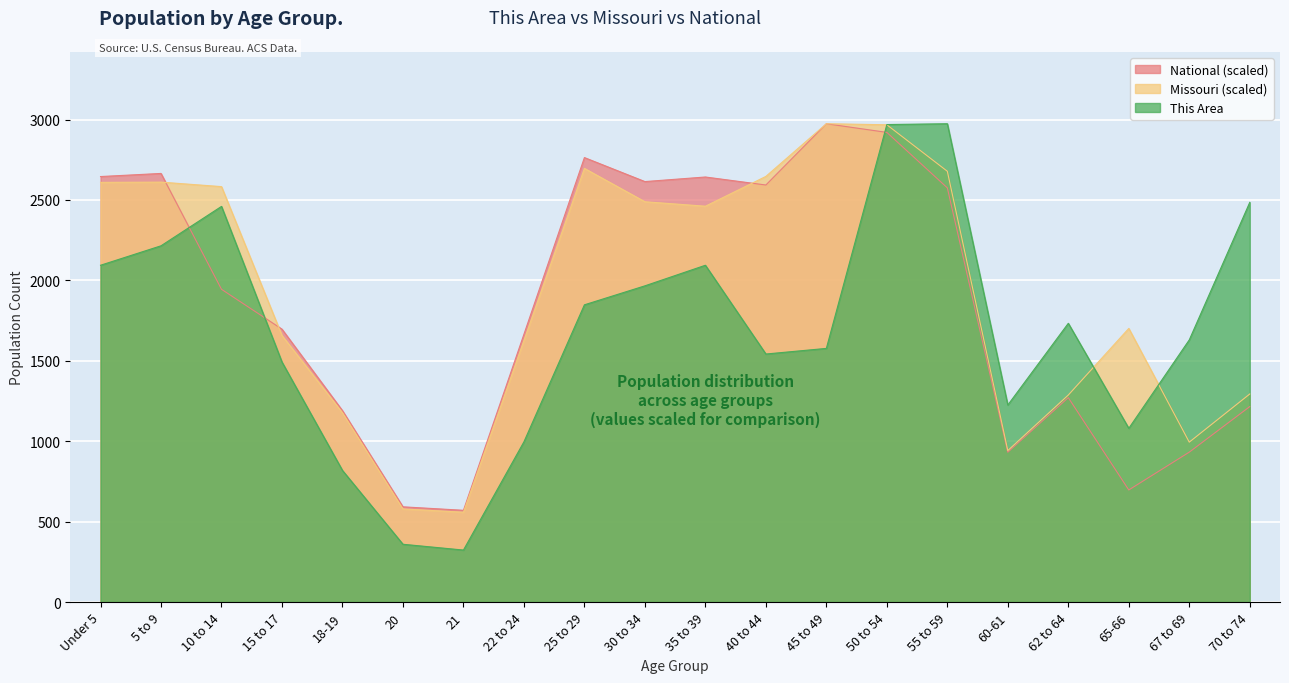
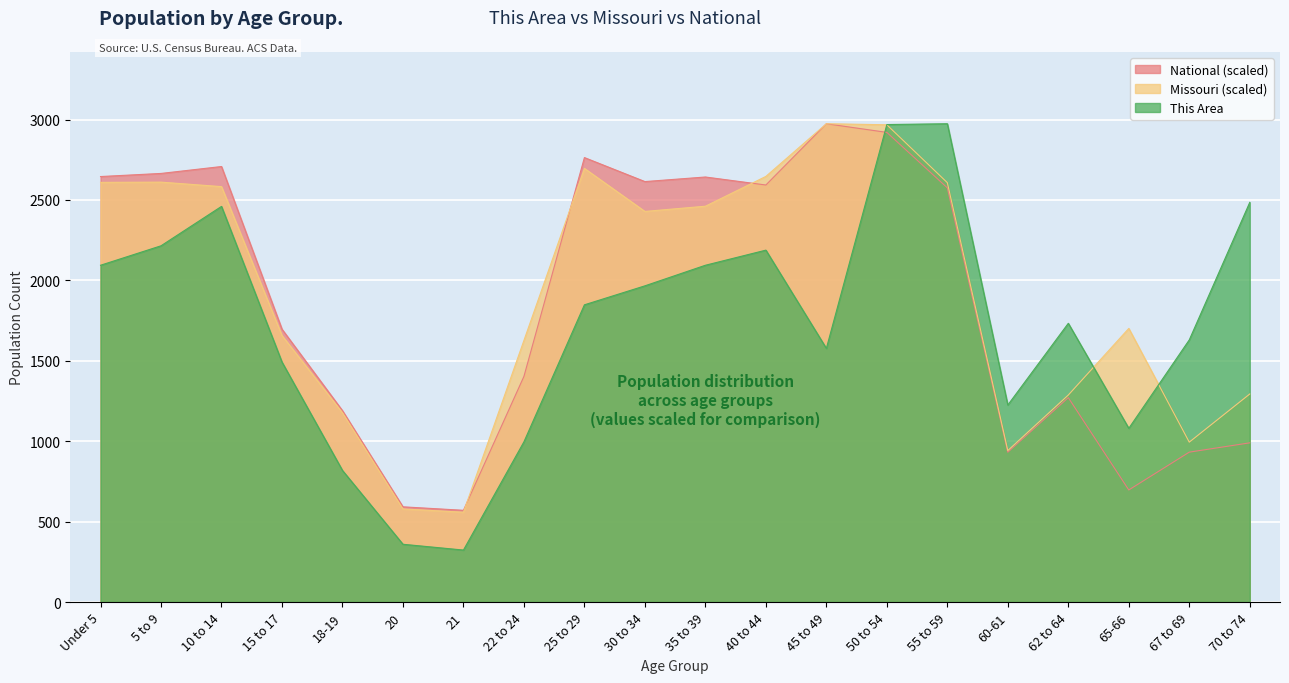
  {
    "National (scaled)": {
      "Under 5": 2650,
      "5 to 9": 2660,
-     "10 to 14": 1940,
+     "10 to 14": 2710,
      "15 to 17": 1700,
-     "22 to 24": 1660,
+     "22 to 24": 1400,
      "25 to 29": 2760,
      "30 to 34": 2610,
      "35 to 39": 2640,
      "40 to 44": 2590,
      "50 to 54": 2920,
      "55 to 59": 2580,
      "62 to 64": 1270,
      "65-66": 700,
      "67 to 69": 930,
-     "70 to 74": 1220
+     "70 to 74": 990
    },
    "Missouri (scaled)": {
      "Under 5": 2610,
      "5 to 9": 2610,
      "10 to 14": 2580,
      "15 to 17": 1660,
      "22 to 24": 1630,
      "25 to 29": 2700,
-     "30 to 34": 2490,
+     "30 to 34": 2430,
      "35 to 39": 2460,
      "40 to 44": 2650,
-     "55 to 59": 2680,
+     "55 to 59": 2610,
      "62 to 64": 1290,
      "65-66": 1700,
      "67 to 69": 990,
      "70 to 74": 1290
    },
    "This Area": {
      "Under 5": 2090,
      "5 to 9": 2220,
      "10 to 14": 2460,
      "15 to 17": 1490,
      "18-19": 820,
      "20": 360,
      "21": 320,
      "22 to 24": 1000,
      "25 to 29": 1850,
      "30 to 34": 1970,
      "35 to 39": 2090,
-     "40 to 44": 1540,
+     "40 to 44": 2190,
      "45 to 49": 1580,
      "55 to 59": 2970,
      "60-61": 1230,
      "62 to 64": 1730,
      "65-66": 1080,
      "67 to 69": 1630,
      "70 to 74": 2490
    }
  }
